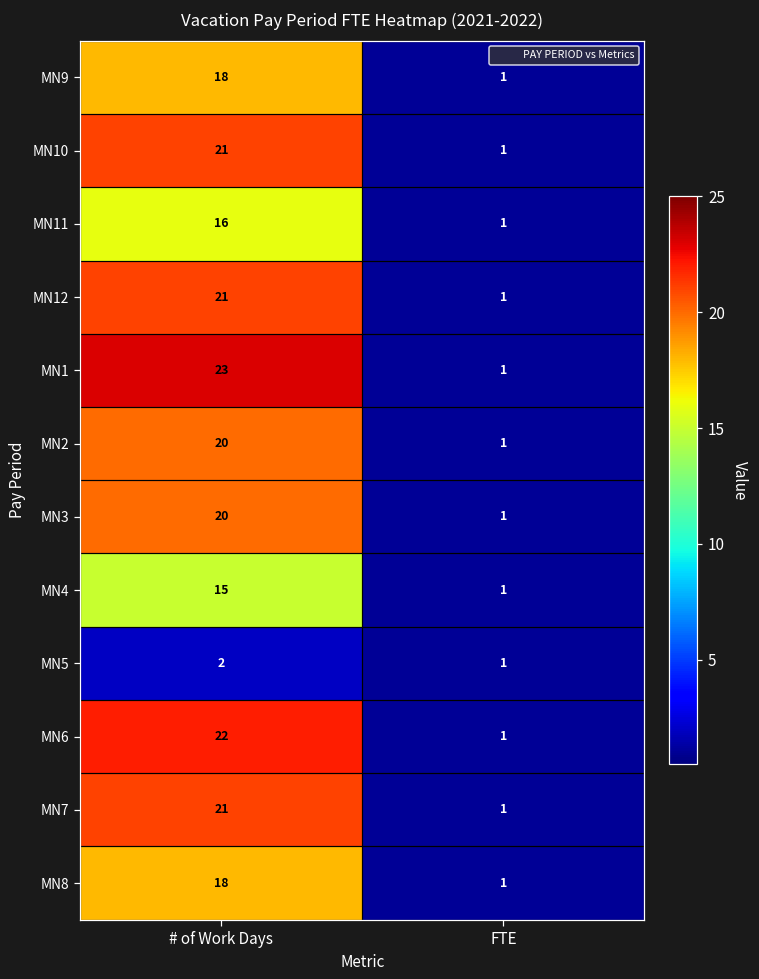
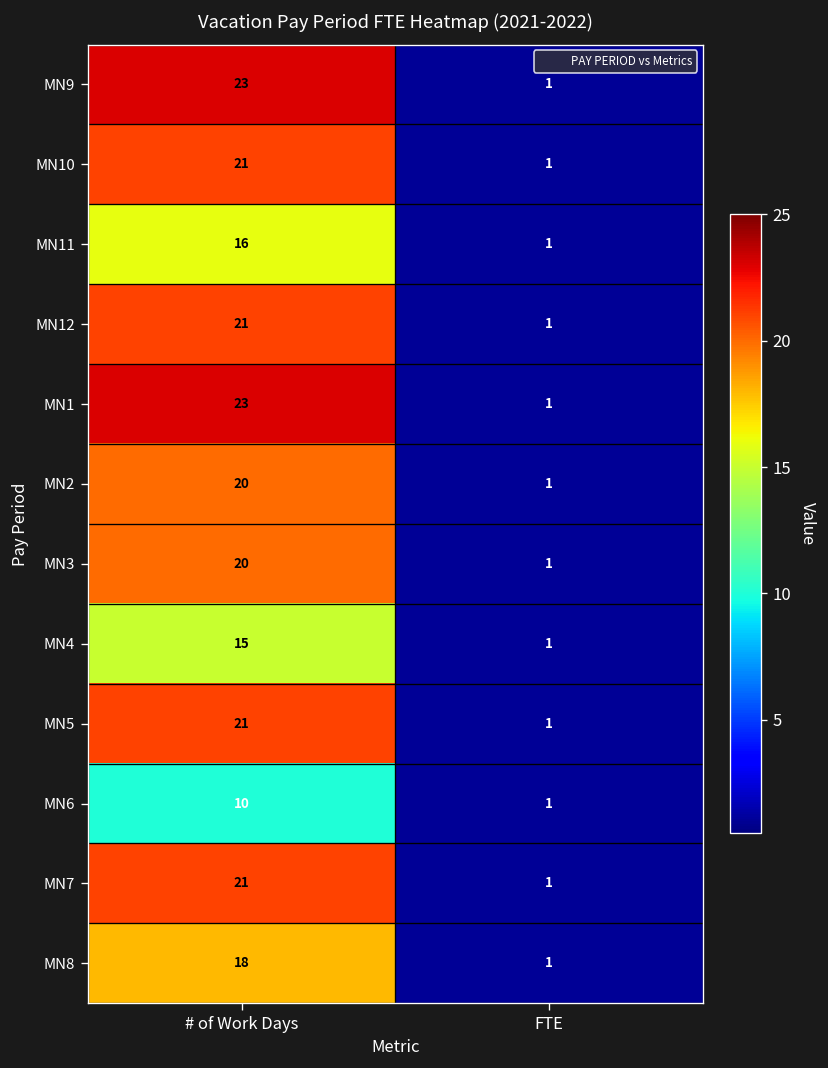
  {
    "MN9": {
-     "# of Work Days": 18,
+     "# of Work Days": 23,
      "FTE": 1
    },
    "MN10": {
      "# of Work Days": 21,
      "FTE": 1
    },
    "MN11": {
      "# of Work Days": 16,
      "FTE": 1
    },
    "MN12": {
      "# of Work Days": 21,
      "FTE": 1
    },
    "MN1": {
      "# of Work Days": 23,
      "FTE": 1
    },
    "MN2": {
      "# of Work Days": 20,
      "FTE": 1
    },
    "MN3": {
      "# of Work Days": 20,
      "FTE": 1
    },
    "MN4": {
      "# of Work Days": 15,
      "FTE": 1
    },
    "MN5": {
-     "# of Work Days": 2,
+     "# of Work Days": 21,
      "FTE": 1
    },
    "MN6": {
-     "# of Work Days": 22,
+     "# of Work Days": 10,
      "FTE": 1
    },
    "MN7": {
      "# of Work Days": 21,
      "FTE": 1
    },
    "MN8": {
      "# of Work Days": 18,
      "FTE": 1
    }
  }
